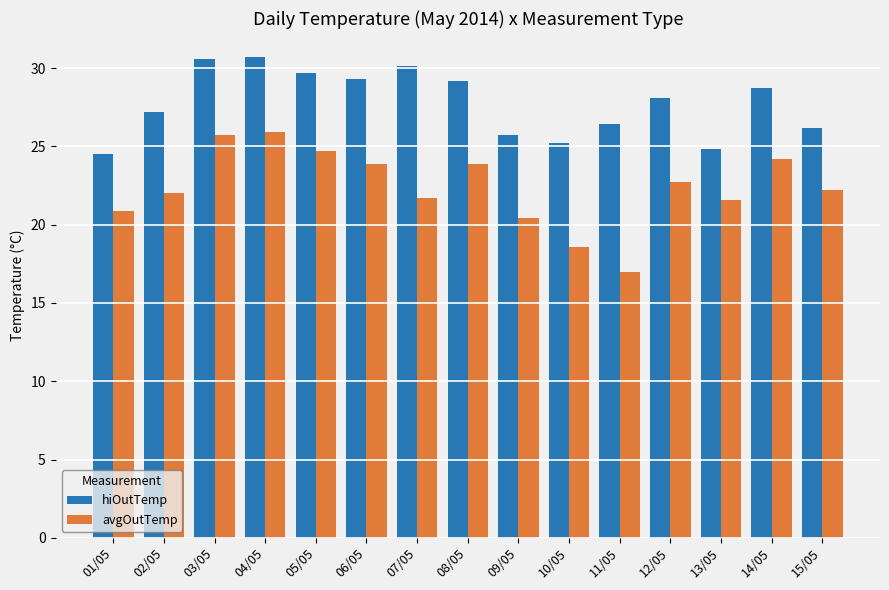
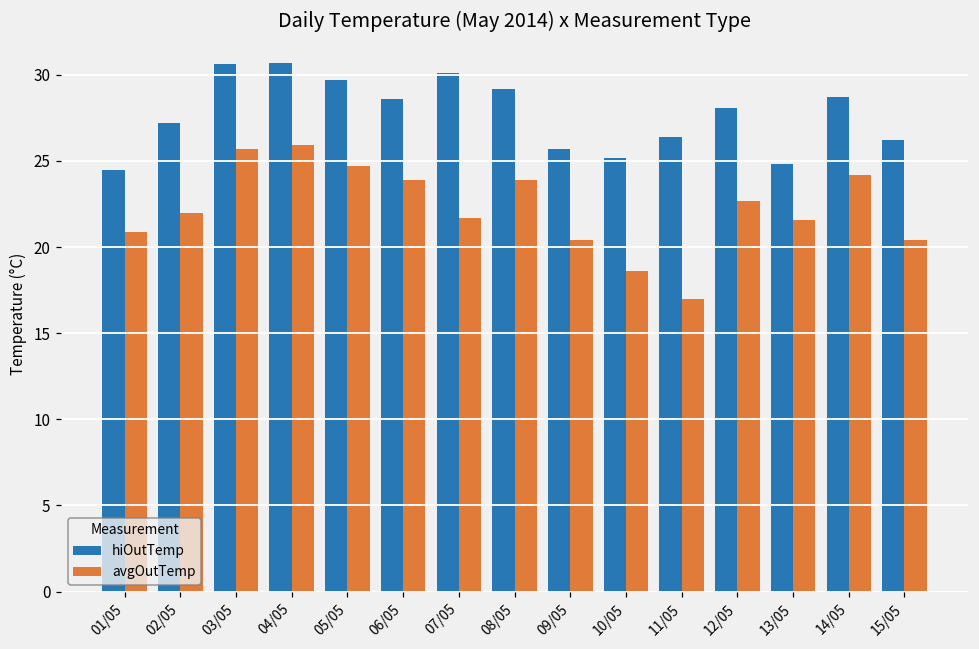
  {
    "hiOutTemp": {
      "01/05": 24.5,
      "02/05": 27.2,
      "03/05": 30.6,
      "04/05": 30.7,
      "05/05": 29.7,
-     "06/05": 29.3,
+     "06/05": 28.6,
      "07/05": 30.1,
      "08/05": 29.2,
      "09/05": 25.7,
      "10/05": 25.2,
      "11/05": 26.4,
      "12/05": 28.1,
      "13/05": 24.8,
      "14/05": 28.7,
      "15/05": 26.2
    },
    "avgOutTemp": {
      "01/05": 20.9,
      "02/05": 22.0,
      "03/05": 25.7,
      "04/05": 25.9,
      "05/05": 24.7,
      "06/05": 23.9,
      "07/05": 21.7,
      "08/05": 23.9,
      "09/05": 20.4,
      "10/05": 18.6,
      "11/05": 17.0,
      "12/05": 22.7,
      "13/05": 21.6,
      "14/05": 24.2,
-     "15/05": 22.2
+     "15/05": 20.4
    }
  }
